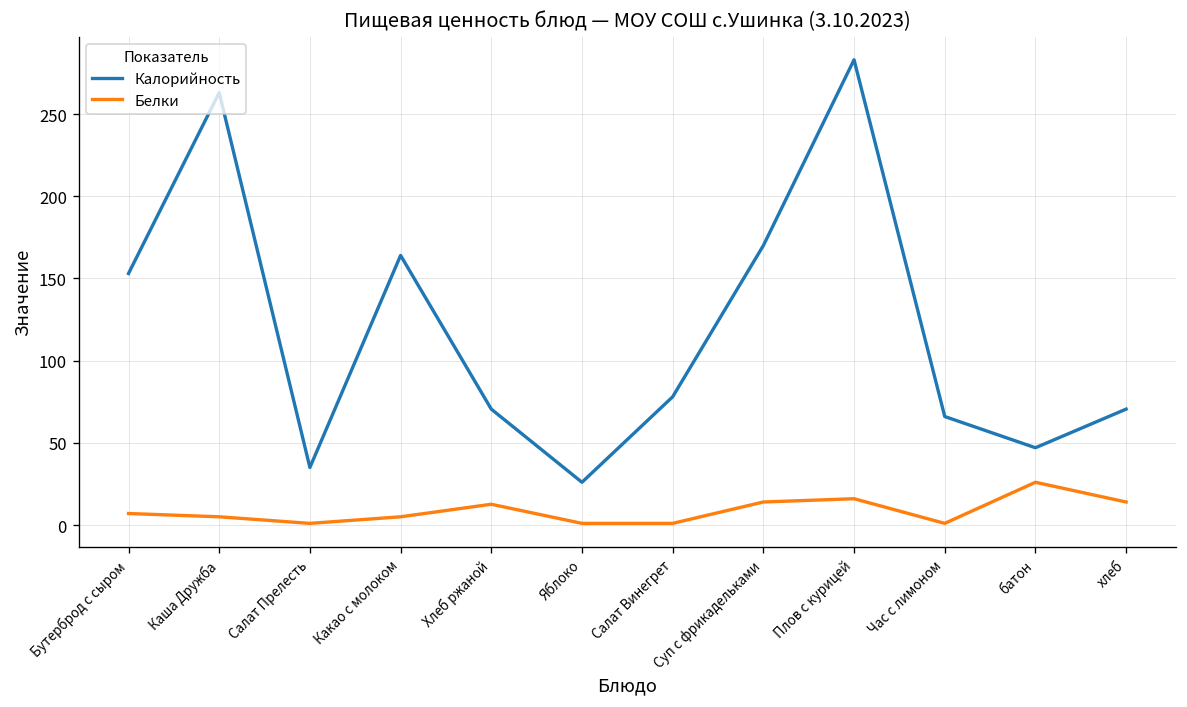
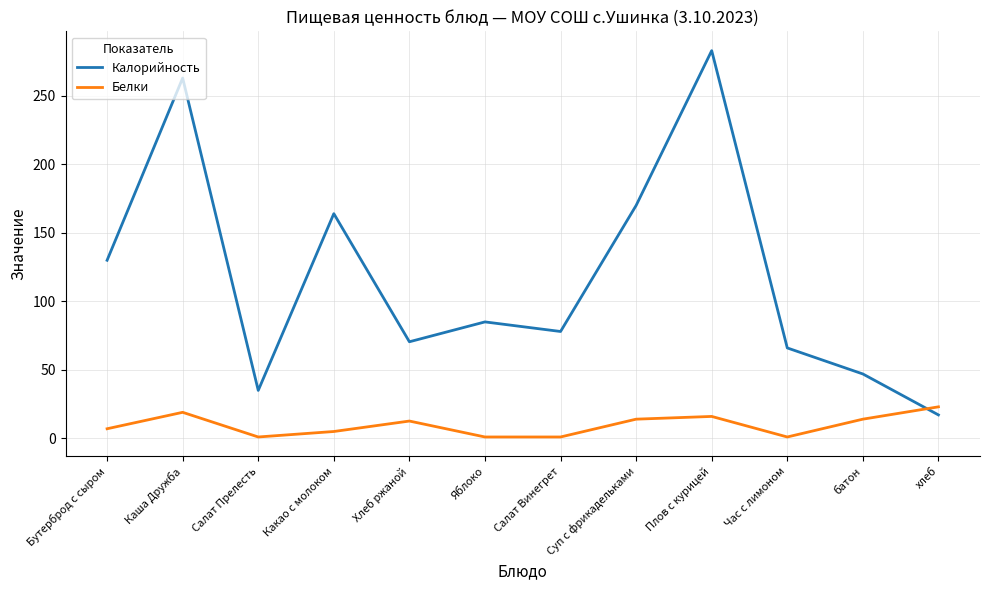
  {
    "Калорийность": {
-     "Бутерброд с сыром": 153,
+     "Бутерброд с сыром": 130,
      "Салат Прелесть": 35,
      "Какао с молоком": 164,
      "Хлеб ржаной": 71,
-     "Яблоко": 26,
+     "Яблоко": 85,
      "Салат Винегрет": 78,
      "Суп с фрикадельками": 170,
      "Плов с курицей": 283,
      "Час с лимоном": 66,
      "батон": 47,
-     "хлеб": 71
+     "хлеб": 17
    },
    "Белки": {
      "Бутерброд с сыром": 7,
-     "Каша Дружба": 5,
+     "Каша Дружба": 19,
      "Салат Прелесть": 1,
      "Какао с молоком": 5,
      "Хлеб ржаной": 13,
      "Яблоко": 1,
      "Салат Винегрет": 1,
      "Суп с фрикадельками": 14,
      "Плов с курицей": 16,
      "Час с лимоном": 1,
-     "батон": 26,
-     "хлеб": 14
+     "батон": 14,
+     "хлеб": 23
    }
  }
